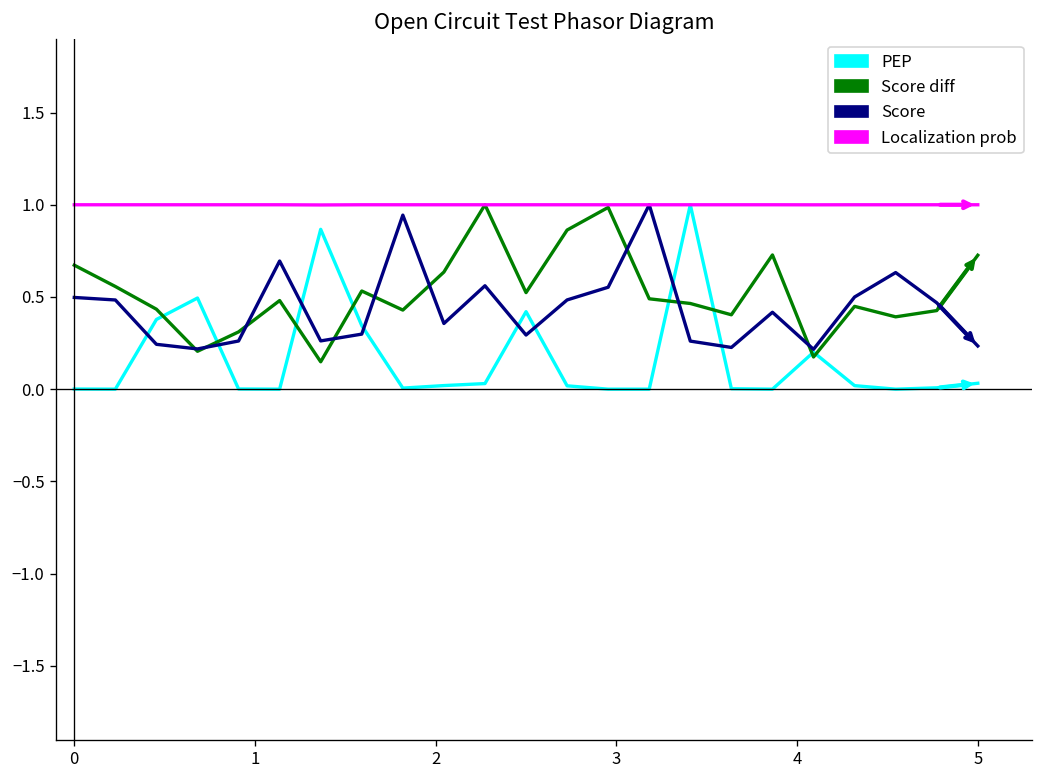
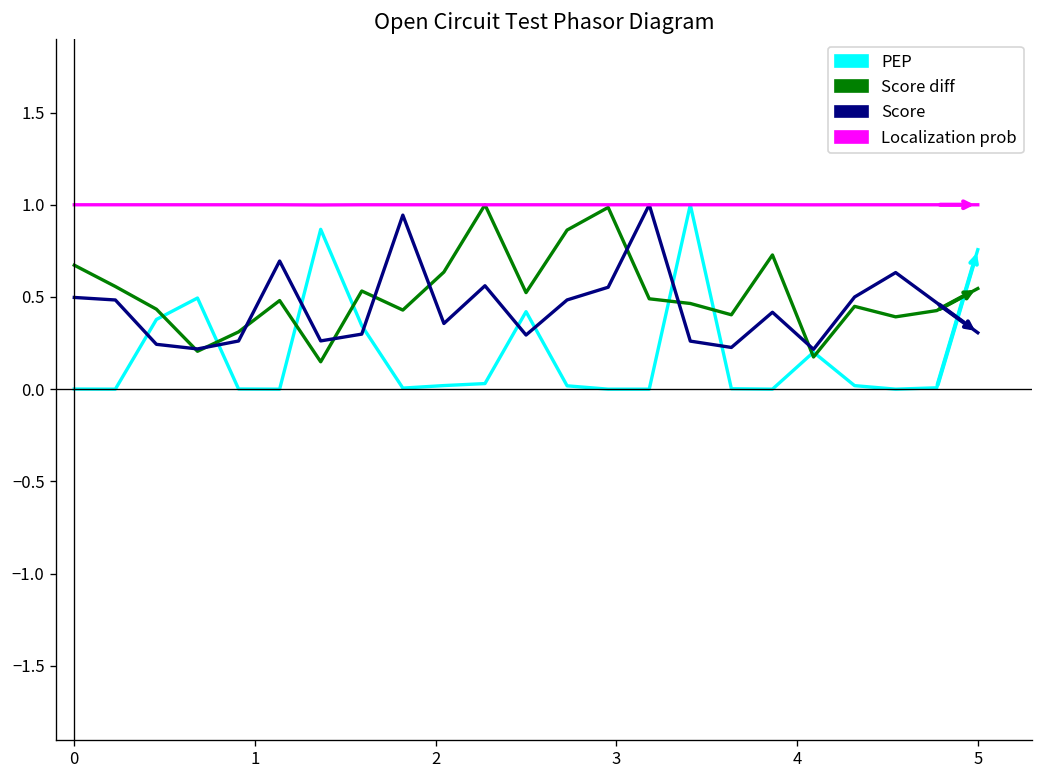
  {
    "PEP": {
      "0": 0.00,
-     "5": 0.03
+     "5": 0.76
    },
    "Score diff": {
      "0": 0.67,
-     "5": 0.73
+     "5": 0.55
    },
    "Score": {
      "0": 0.50,
-     "5": 0.23
+     "5": 0.31
    },
    "Localization prob": {
      "0": 1.00,
      "5": 1.00
    }
  }
